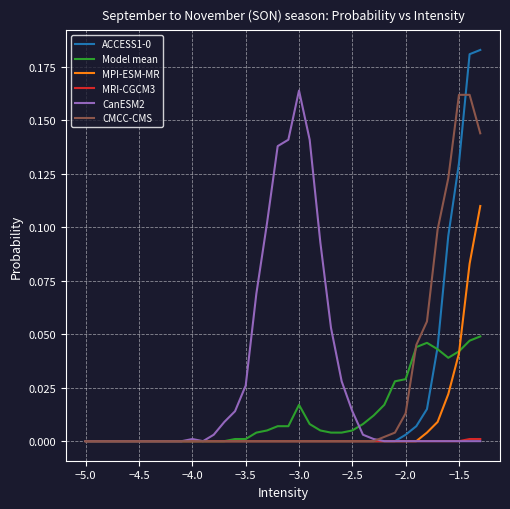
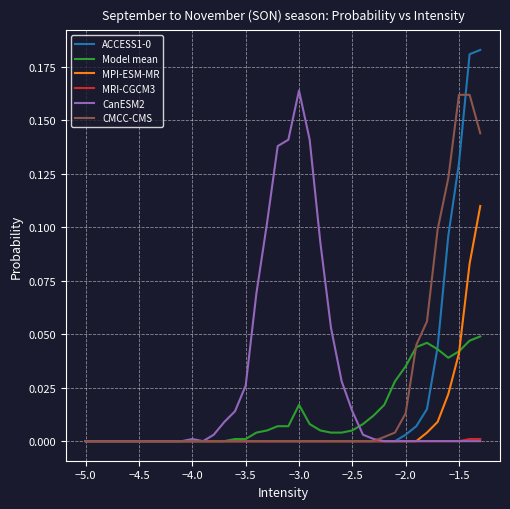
  {
    "ACCESS1-0": {
      "−2.0": 0.003,
      "−1.5": 0.130
    },
    "Model mean": {
      "−3.0": 0.017,
      "−2.5": 0.005,
-     "−2.0": 0.029
+     "−2.0": 0.035
    },
    "CanESM2": {
      "−3.5": 0.026,
      "−3.0": 0.164,
      "−2.5": 0.014
    },
    "CMCC-CMS": {
      "−2.0": 0.013,
      "−1.5": 0.162
    }
  }
